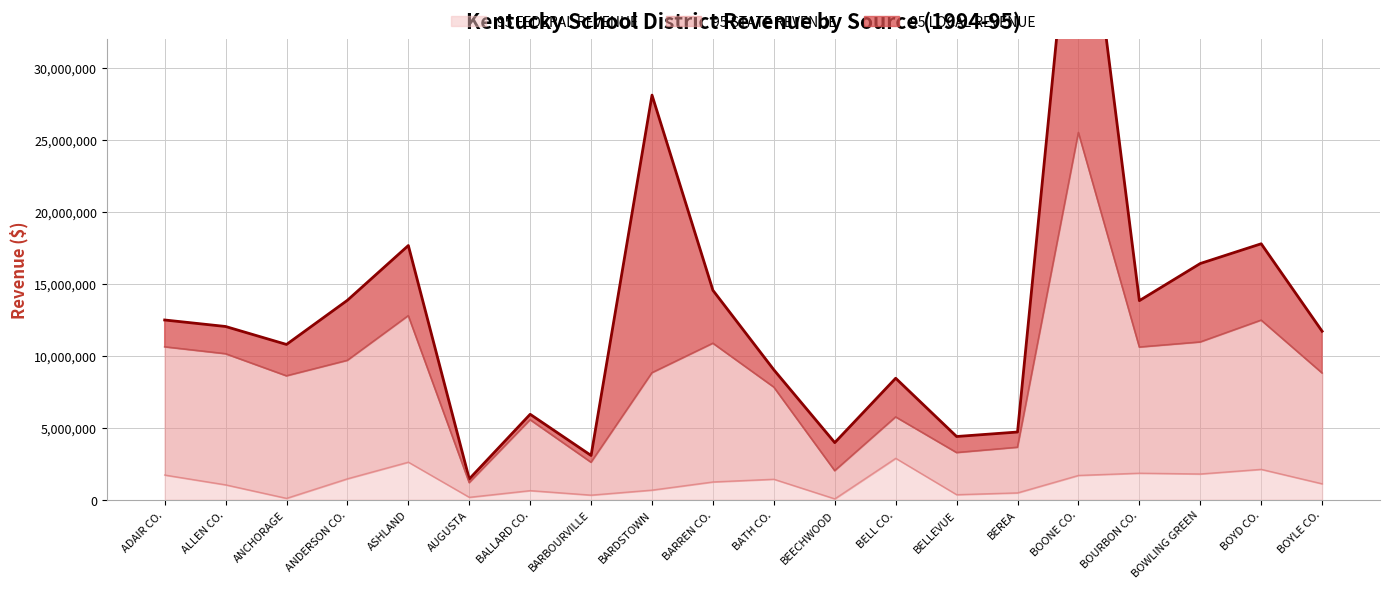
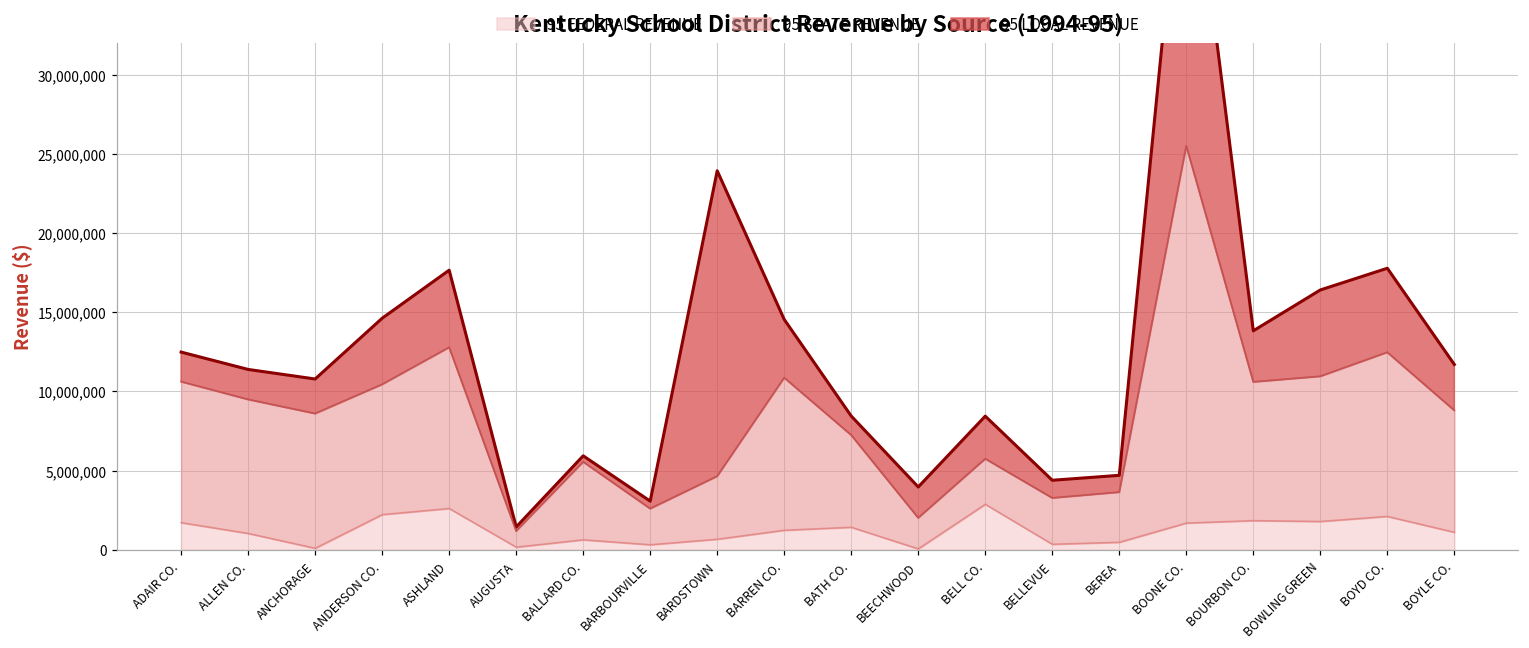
  {
    "95 FEDERAL REVENUE": {
      "ADAIR CO.": "1,700,000",
      "ALLEN CO.": "1,000,000",
      "ANCHORAGE": "100,000",
-     "ANDERSON CO.": "1,500,000",
+     "ANDERSON CO.": "2,200,000",
      "ASHLAND": "2,600,000",
      "AUGUSTA": "200,000",
      "BALLARD CO.": "600,000",
      "BARBOURVILLE": "300,000",
      "BARDSTOWN": "700,000",
      "BARREN CO.": "1,200,000",
      "BATH CO.": "1,400,000",
      "BEECHWOOD": "100,000",
      "BELL CO.": "2,900,000",
      "BELLEVUE": "300,000",
      "BEREA": "500,000",
      "BOONE CO.": "1,700,000",
      "BOURBON CO.": "1,800,000",
      "BOWLING GREEN": "1,800,000",
      "BOYD CO.": "2,100,000",
      "BOYLE CO.": "1,100,000"
    },
    "95 STATE REVENUE": {
      "ADAIR CO.": "8,900,000",
-     "ALLEN CO.": "9,100,000",
+     "ALLEN CO.": "8,500,000",
      "ANCHORAGE": "8,500,000",
      "ANDERSON CO.": "8,200,000",
      "ASHLAND": "10,200,000",
      "AUGUSTA": "1,000,000",
      "BALLARD CO.": "4,900,000",
      "BARBOURVILLE": "2,300,000",
-     "BARDSTOWN": "8,200,000",
+     "BARDSTOWN": "4,000,000",
      "BARREN CO.": "9,600,000",
-     "BATH CO.": "6,400,000",
+     "BATH CO.": "5,800,000",
      "BEECHWOOD": "2,000,000",
      "BELL CO.": "2,900,000",
      "BELLEVUE": "2,900,000",
      "BEREA": "3,200,000",
      "BOONE CO.": "23,800,000",
      "BOURBON CO.": "8,800,000",
      "BOWLING GREEN": "9,200,000",
      "BOYD CO.": "10,400,000",
      "BOYLE CO.": "7,700,000"
    },
    "95 LOCAL REVENUE": {
      "ADAIR CO.": "1,900,000",
      "ALLEN CO.": "1,900,000",
      "ANCHORAGE": "2,200,000",
      "ANDERSON CO.": "4,200,000",
      "ASHLAND": "4,900,000",
      "AUGUSTA": "300,000",
      "BALLARD CO.": "400,000",
      "BARBOURVILLE": "500,000",
      "BARDSTOWN": "19,300,000",
      "BARREN CO.": "3,700,000",
      "BATH CO.": "1,200,000",
      "BEECHWOOD": "2,000,000",
      "BELL CO.": "2,700,000",
      "BELLEVUE": "1,100,000",
      "BEREA": "1,100,000",
      "BOURBON CO.": "3,200,000",
      "BOWLING GREEN": "5,500,000",
      "BOYD CO.": "5,300,000",
      "BOYLE CO.": "2,900,000"
    }
  }
